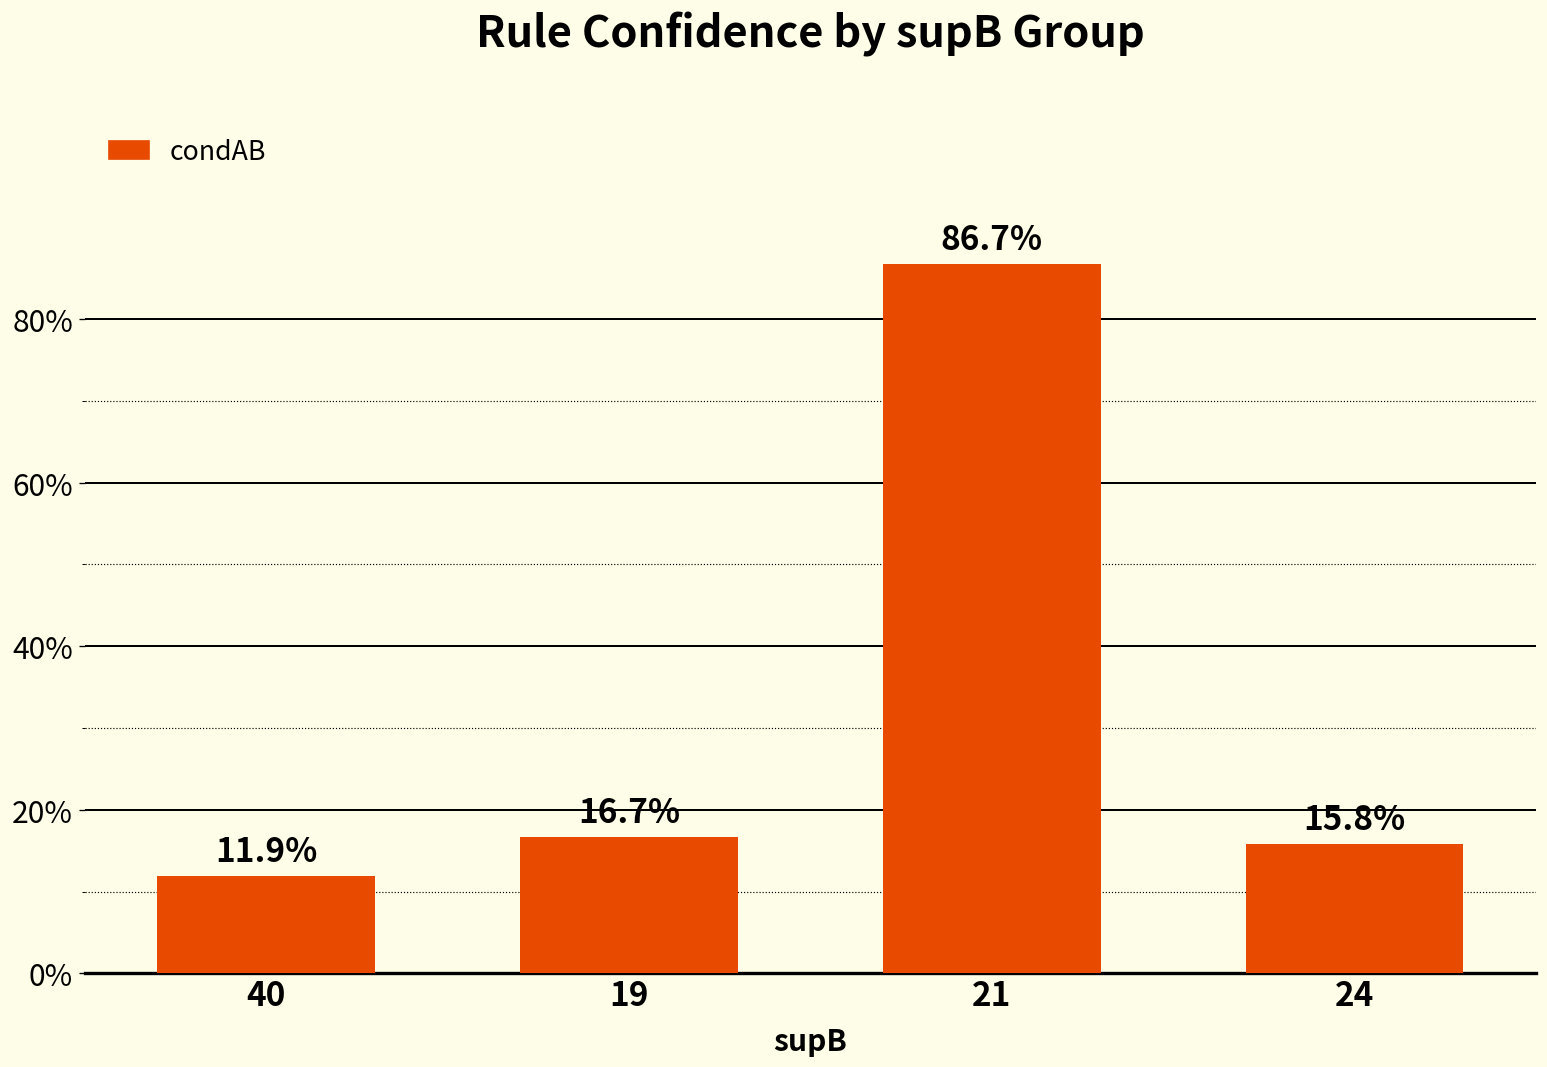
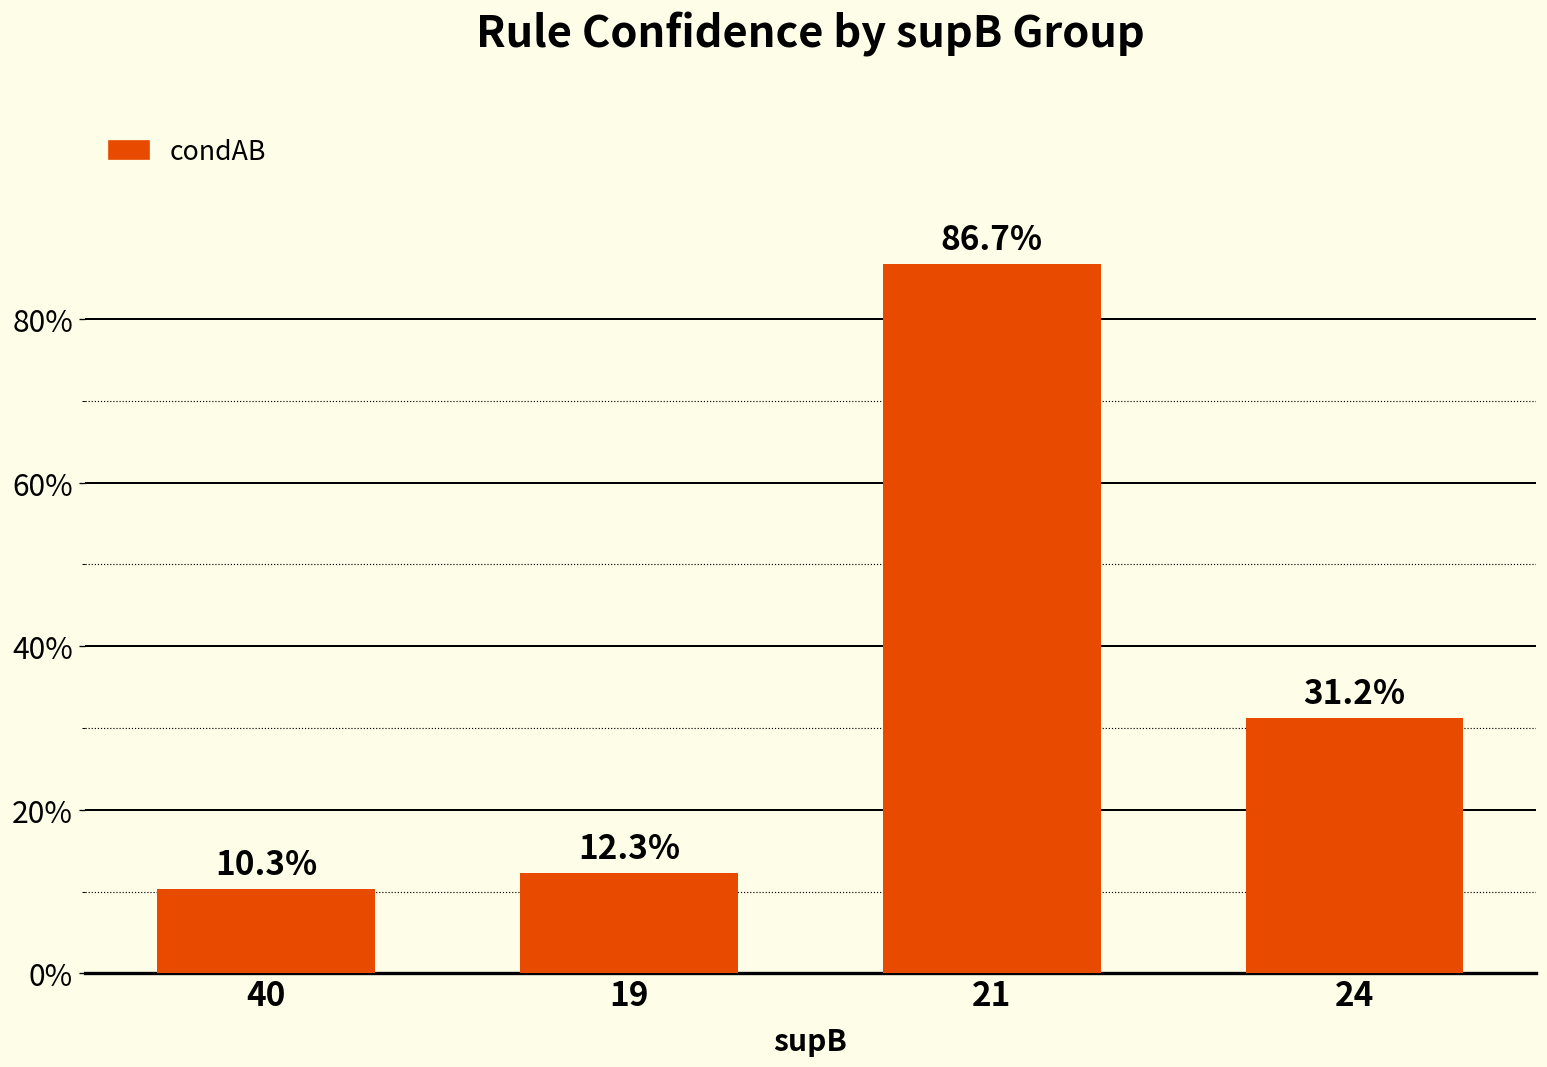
  {
-   "40": "11.9%",
-   "19": "16.7%",
+   "40": "10.3%",
+   "19": "12.3%",
    "21": "86.7%",
-   "24": "15.8%"
+   "24": "31.2%"
  }
